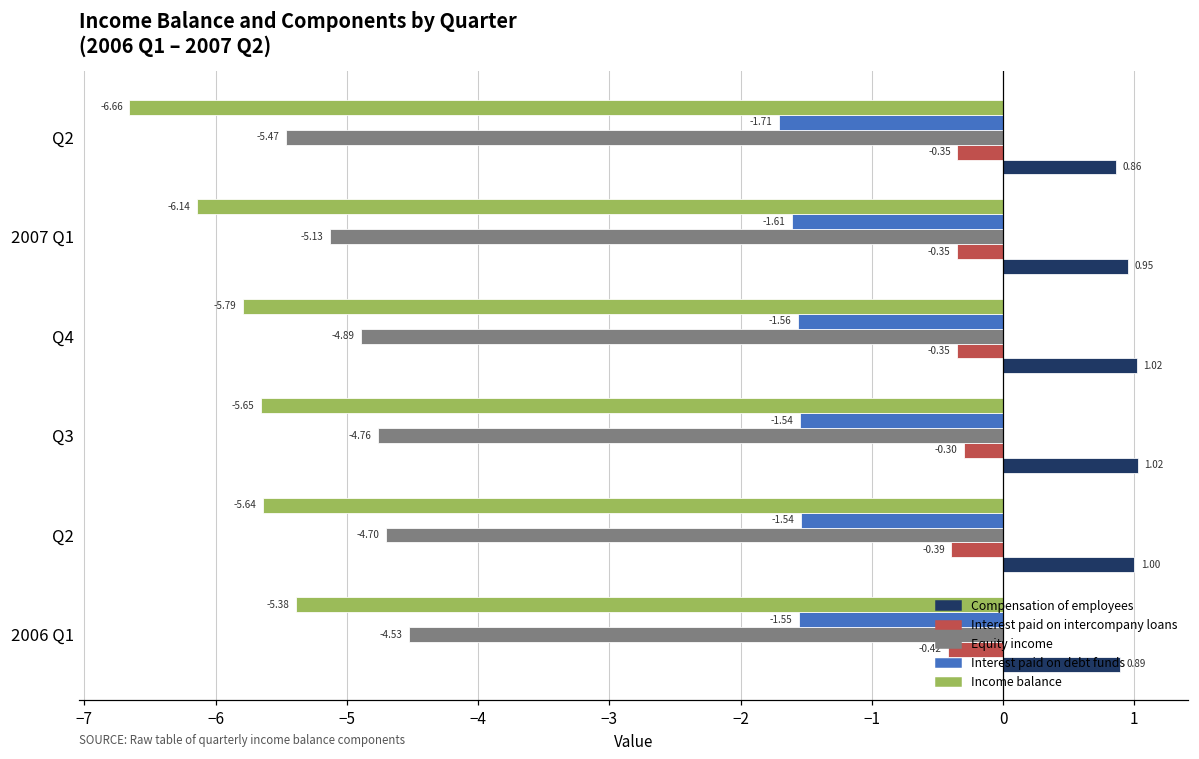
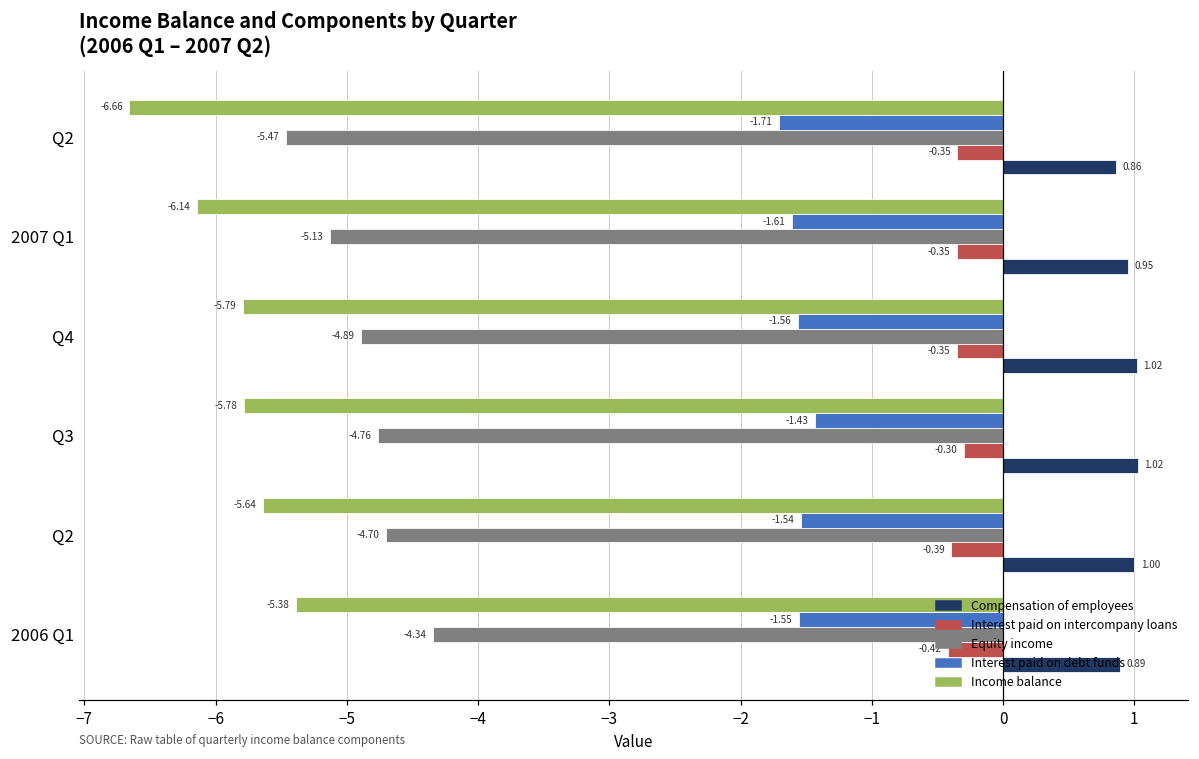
  {
    "Compensation of employees": {
      "2007 Q1": 0.95,
      "Q4": 1.02,
      "Q3": 1.02,
      "2006 Q1": 0.89
    },
    "Interest paid on intercompany loans": {
      "2007 Q1": -0.35,
      "Q4": -0.35,
      "Q3": -0.30,
      "2006 Q1": -0.42
    },
    "Equity income": {
      "2007 Q1": -5.13,
      "Q4": -4.89,
      "Q3": -4.76,
-     "2006 Q1": -4.53
+     "2006 Q1": -4.34
    },
    "Interest paid on debt funds": {
      "2007 Q1": -1.61,
      "Q4": -1.56,
-     "Q3": -1.54,
+     "Q3": -1.43,
      "2006 Q1": -1.55
    },
    "Income balance": {
      "2007 Q1": -6.14,
      "Q4": -5.79,
-     "Q3": -5.65,
+     "Q3": -5.78,
      "2006 Q1": -5.38
    }
  }
